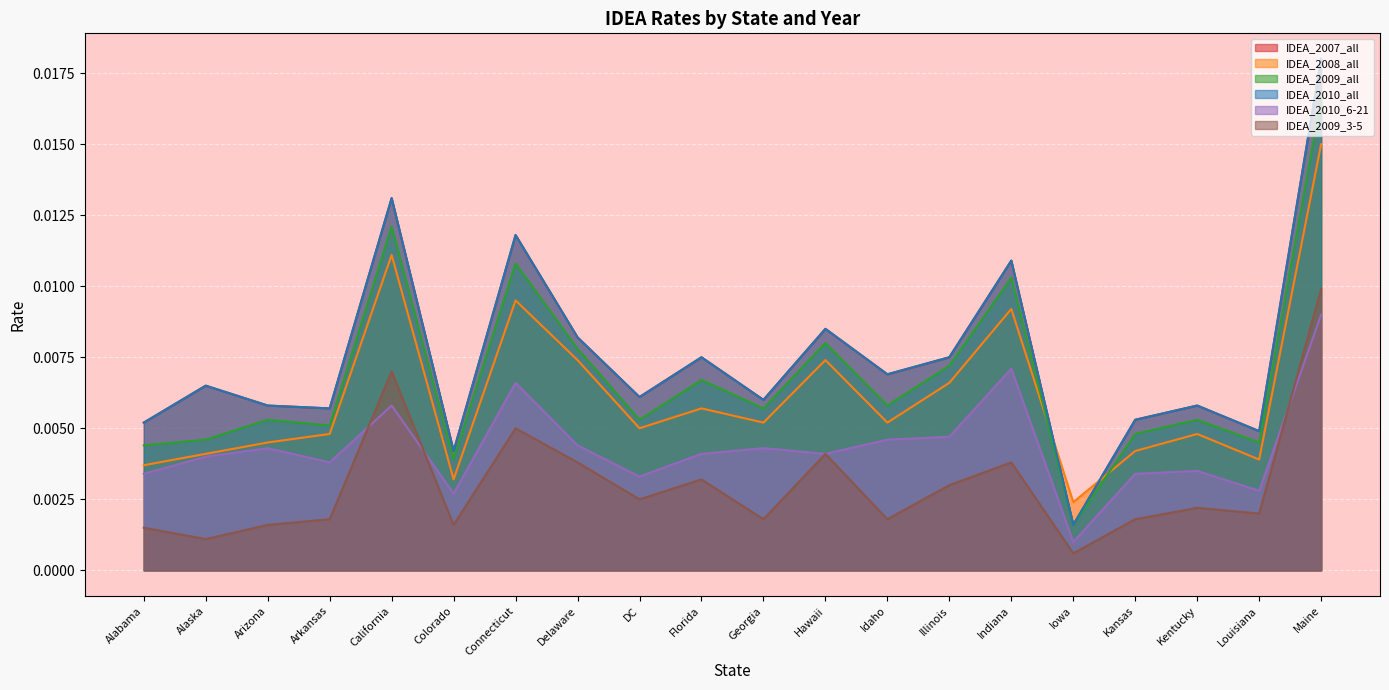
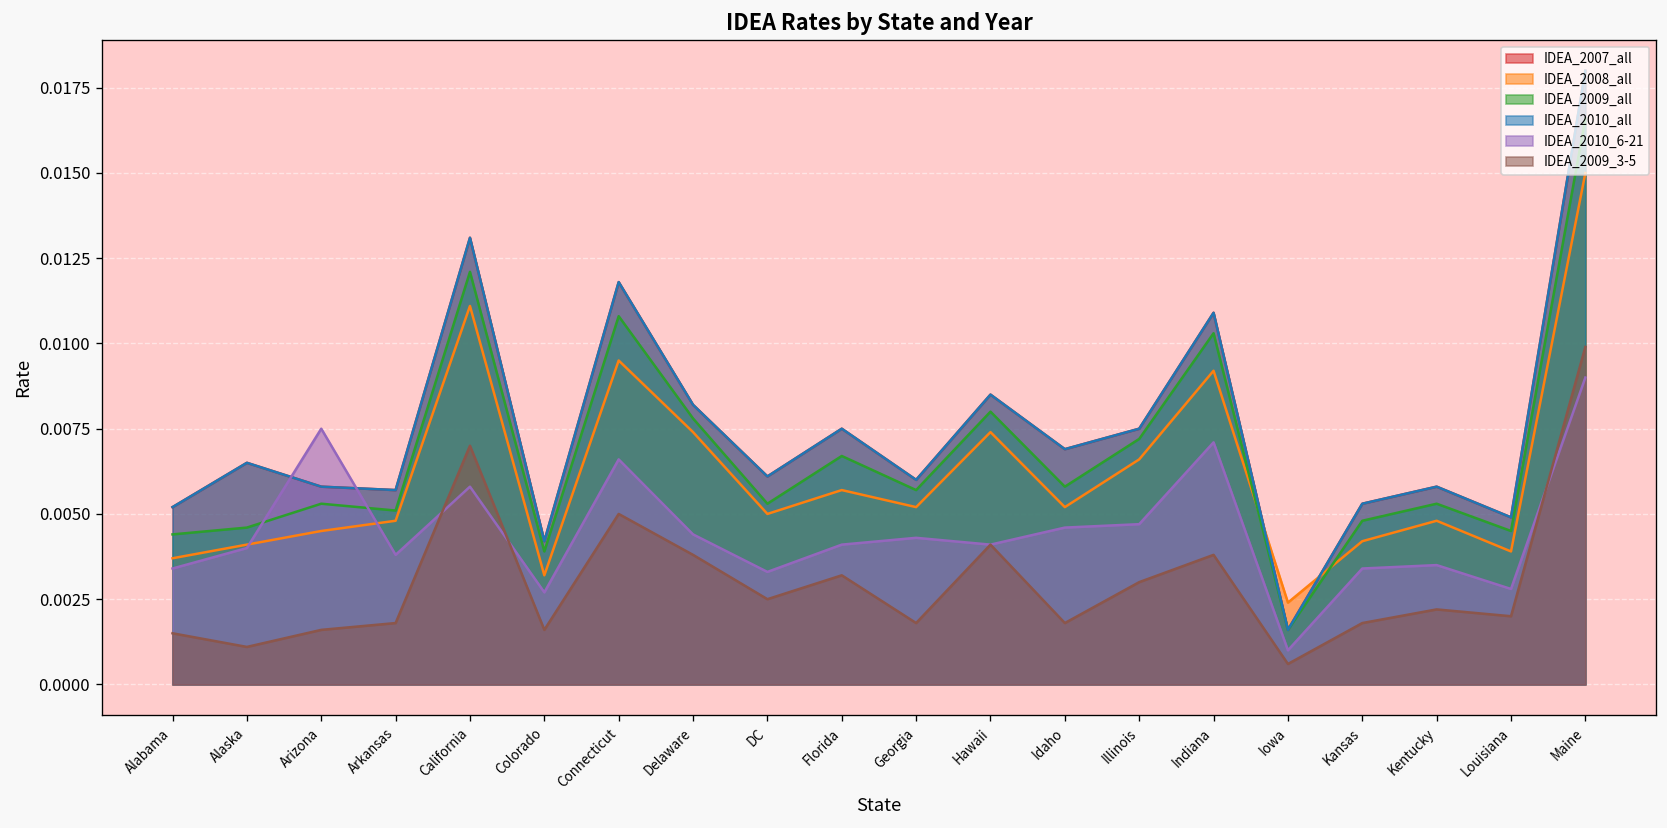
  {
    "IDEA_2010_all": {
      "Alabama": 0.0052,
      "Alaska": 0.0065,
      "Arizona": 0.0058,
      "Arkansas": 0.0057,
      "California": 0.0131,
      "Colorado": 0.0042,
      "Connecticut": 0.0118,
      "Delaware": 0.0082,
      "DC": 0.0061,
      "Florida": 0.0075,
      "Georgia": 0.0060,
      "Hawaii": 0.0085,
      "Idaho": 0.0069,
      "Illinois": 0.0075,
      "Indiana": 0.0109,
      "Kansas": 0.0053,
      "Kentucky": 0.0058,
      "Louisiana": 0.0049
    },
    "IDEA_2008_all": {
      "Alabama": 0.0037,
      "Alaska": 0.0041,
      "Arizona": 0.0045,
      "Arkansas": 0.0048,
      "California": 0.0111,
      "Colorado": 0.0032,
      "Connecticut": 0.0095,
      "Delaware": 0.0074,
      "DC": 0.0050,
      "Florida": 0.0057,
      "Georgia": 0.0052,
      "Hawaii": 0.0074,
      "Idaho": 0.0052,
      "Illinois": 0.0066,
      "Indiana": 0.0092,
      "Iowa": 0.0024,
      "Kansas": 0.0042,
      "Kentucky": 0.0048,
      "Louisiana": 0.0039,
      "Maine": 0.0150
    },
    "IDEA_2009_all": {
      "Alabama": 0.0044,
      "Alaska": 0.0046,
      "Arizona": 0.0053,
      "Arkansas": 0.0051,
      "California": 0.0121,
      "Colorado": 0.0039,
      "Connecticut": 0.0108,
      "Delaware": 0.0078,
      "DC": 0.0053,
      "Florida": 0.0067,
      "Georgia": 0.0057,
      "Hawaii": 0.0080,
      "Idaho": 0.0058,
      "Illinois": 0.0072,
      "Indiana": 0.0103,
      "Kansas": 0.0048,
      "Kentucky": 0.0053,
      "Louisiana": 0.0045
    },
    "IDEA_2010_6-21": {
      "Alabama": 0.0034,
      "Alaska": 0.0040,
-     "Arizona": 0.0043,
+     "Arizona": 0.0075,
      "Arkansas": 0.0038,
      "California": 0.0058,
      "Colorado": 0.0027,
      "Connecticut": 0.0066,
      "Delaware": 0.0044,
      "DC": 0.0033,
      "Florida": 0.0041,
      "Georgia": 0.0043,
      "Idaho": 0.0046,
      "Illinois": 0.0047,
      "Indiana": 0.0071,
      "Iowa": 0.0010,
      "Kansas": 0.0034,
      "Kentucky": 0.0035,
      "Louisiana": 0.0028,
      "Maine": 0.0090
    },
    "IDEA_2009_3-5": {
      "Alabama": 0.0015,
      "Alaska": 0.0011,
      "Arizona": 0.0016,
      "Arkansas": 0.0018,
      "California": 0.0070,
      "Colorado": 0.0016,
      "Connecticut": 0.0050,
      "Delaware": 0.0038,
      "DC": 0.0025,
      "Florida": 0.0032,
      "Georgia": 0.0018,
      "Idaho": 0.0018,
      "Illinois": 0.0030,
      "Indiana": 0.0038,
      "Iowa": 0.0006,
      "Kansas": 0.0018,
      "Kentucky": 0.0022,
      "Louisiana": 0.0020,
      "Maine": 0.0099
    }
  }
